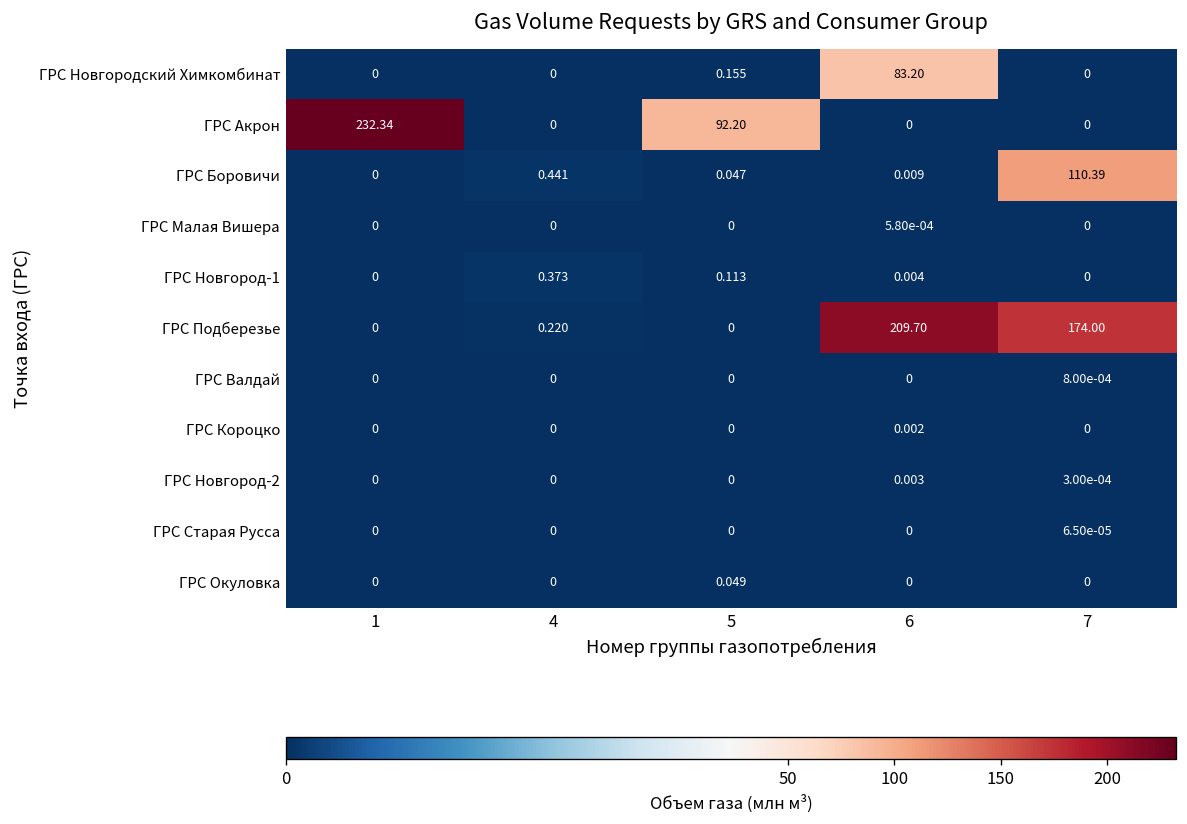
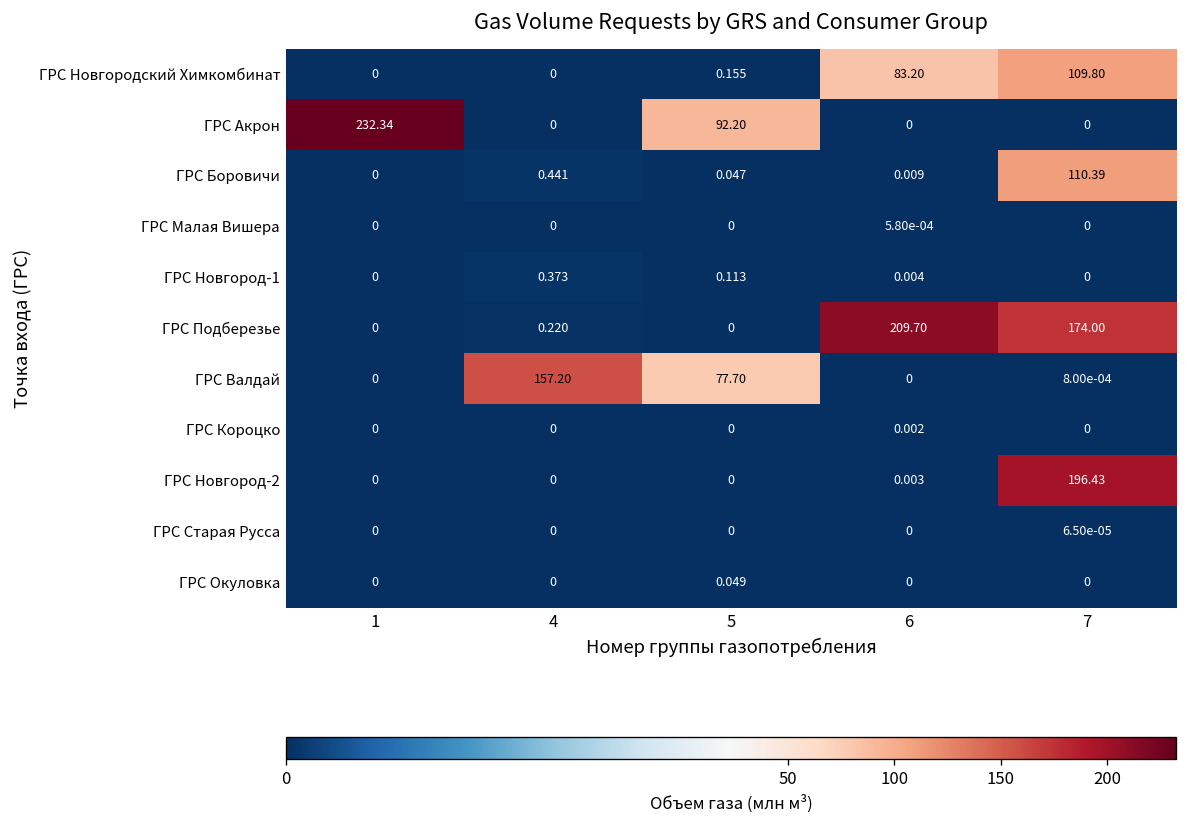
  {
    "ГРС Новгородский Химкомбинат": {
      "1": "0",
      "4": "0",
      "5": "0.155",
      "6": "83.20",
-     "7": "0"
+     "7": "109.80"
    },
    "ГРС Акрон": {
      "1": "232.34",
      "4": "0",
      "5": "92.20",
      "6": "0",
      "7": "0"
    },
    "ГРС Боровичи": {
      "1": "0",
      "4": "0.441",
      "5": "0.047",
      "6": "0.009",
      "7": "110.39"
    },
    "ГРС Малая Вишера": {
      "1": "0",
      "4": "0",
      "5": "0",
      "6": "5.80e-04",
      "7": "0"
    },
    "ГРС Новгород-1": {
      "1": "0",
      "4": "0.373",
      "5": "0.113",
      "6": "0.004",
      "7": "0"
    },
    "ГРС Подберезье": {
      "1": "0",
      "4": "0.220",
      "5": "0",
      "6": "209.70",
      "7": "174.00"
    },
    "ГРС Валдай": {
      "1": "0",
-     "4": "0",
-     "5": "0",
+     "4": "157.20",
+     "5": "77.70",
      "6": "0",
      "7": "8.00e-04"
    },
    "ГРС Короцко": {
      "1": "0",
      "4": "0",
      "5": "0",
      "6": "0.002",
      "7": "0"
    },
    "ГРС Новгород-2": {
      "1": "0",
      "4": "0",
      "5": "0",
      "6": "0.003",
-     "7": "3.00e-04"
+     "7": "196.43"
    },
    "ГРС Старая Русса": {
      "1": "0",
      "4": "0",
      "5": "0",
      "6": "0",
      "7": "6.50e-05"
    },
    "ГРС Окуловка": {
      "1": "0",
      "4": "0",
      "5": "0.049",
      "6": "0",
      "7": "0"
    }
  }
